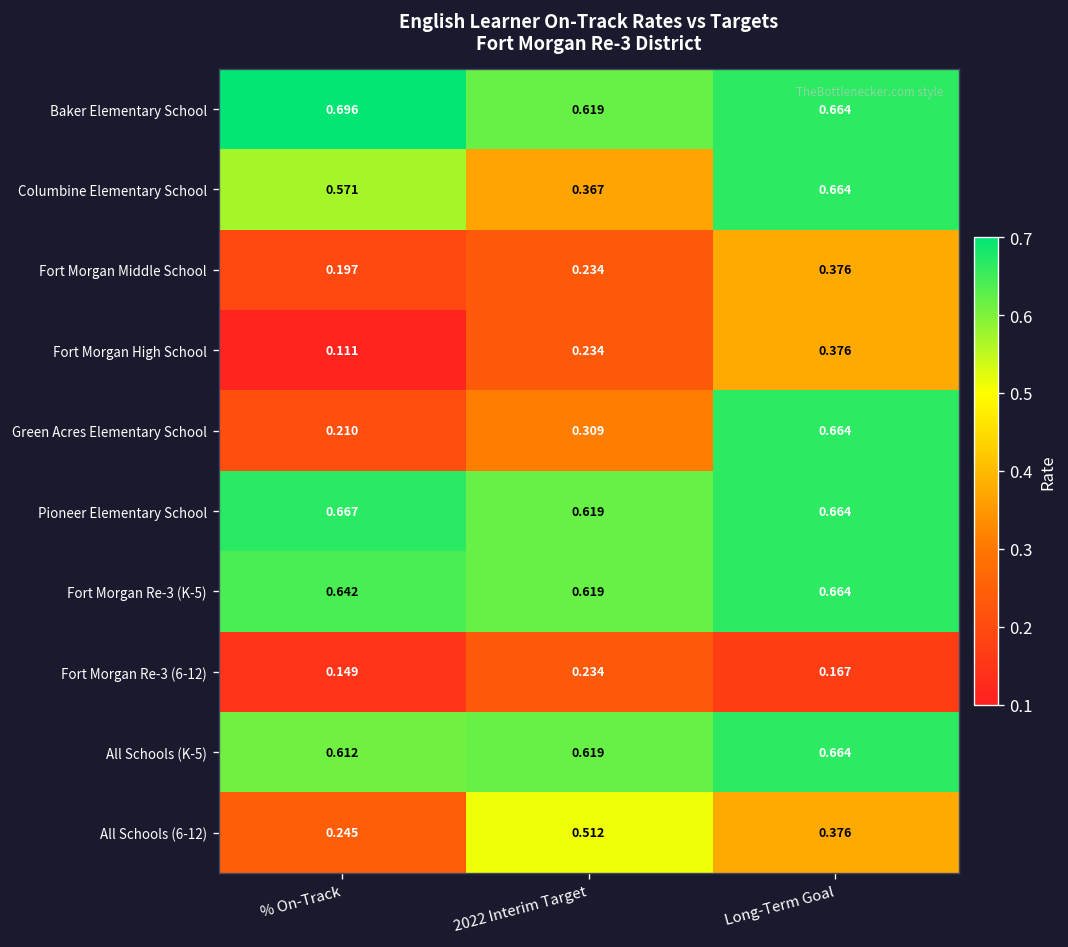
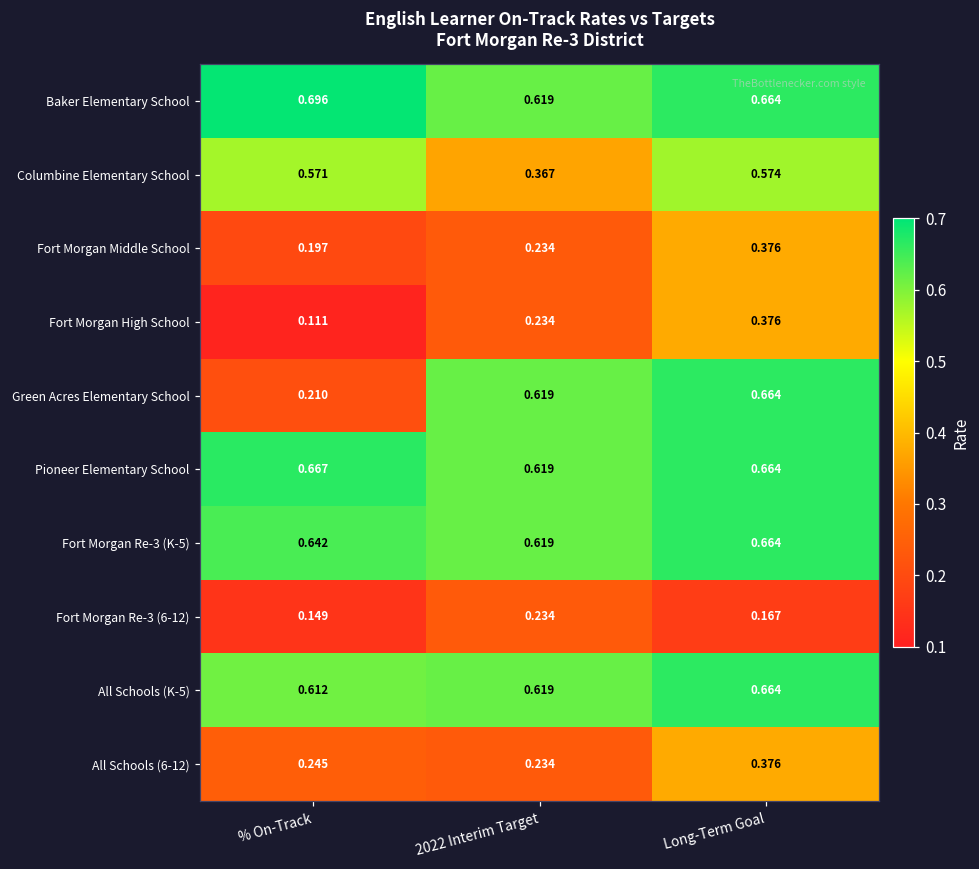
  {
    "Baker Elementary School": {
      "% On-Track": 0.696,
      "2022 Interim Target": 0.619
    },
    "Columbine Elementary School": {
      "% On-Track": 0.571,
      "2022 Interim Target": 0.367,
-     "Long-Term Goal": 0.664
+     "Long-Term Goal": 0.574
    },
    "Fort Morgan Middle School": {
      "% On-Track": 0.197,
      "2022 Interim Target": 0.234,
      "Long-Term Goal": 0.376
    },
    "Fort Morgan High School": {
      "% On-Track": 0.111,
      "2022 Interim Target": 0.234,
      "Long-Term Goal": 0.376
    },
    "Green Acres Elementary School": {
      "% On-Track": 0.210,
-     "2022 Interim Target": 0.309,
+     "2022 Interim Target": 0.619,
      "Long-Term Goal": 0.664
    },
    "Pioneer Elementary School": {
      "% On-Track": 0.667,
      "2022 Interim Target": 0.619,
      "Long-Term Goal": 0.664
    },
    "Fort Morgan Re-3 (K-5)": {
      "% On-Track": 0.642,
      "2022 Interim Target": 0.619,
      "Long-Term Goal": 0.664
    },
    "Fort Morgan Re-3 (6-12)": {
      "% On-Track": 0.149,
      "2022 Interim Target": 0.234,
      "Long-Term Goal": 0.167
    },
    "All Schools (K-5)": {
      "% On-Track": 0.612,
      "2022 Interim Target": 0.619,
      "Long-Term Goal": 0.664
    },
    "All Schools (6-12)": {
      "% On-Track": 0.245,
-     "2022 Interim Target": 0.512,
+     "2022 Interim Target": 0.234,
      "Long-Term Goal": 0.376
    }
  }
